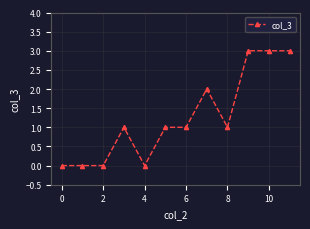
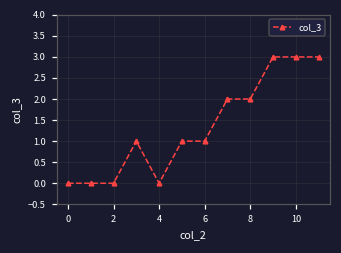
  {
    "0": 0,
    "2": 0,
    "4": 0,
    "6": 1,
-   "8": 1,
+   "8": 2,
    "10": 3
  }
